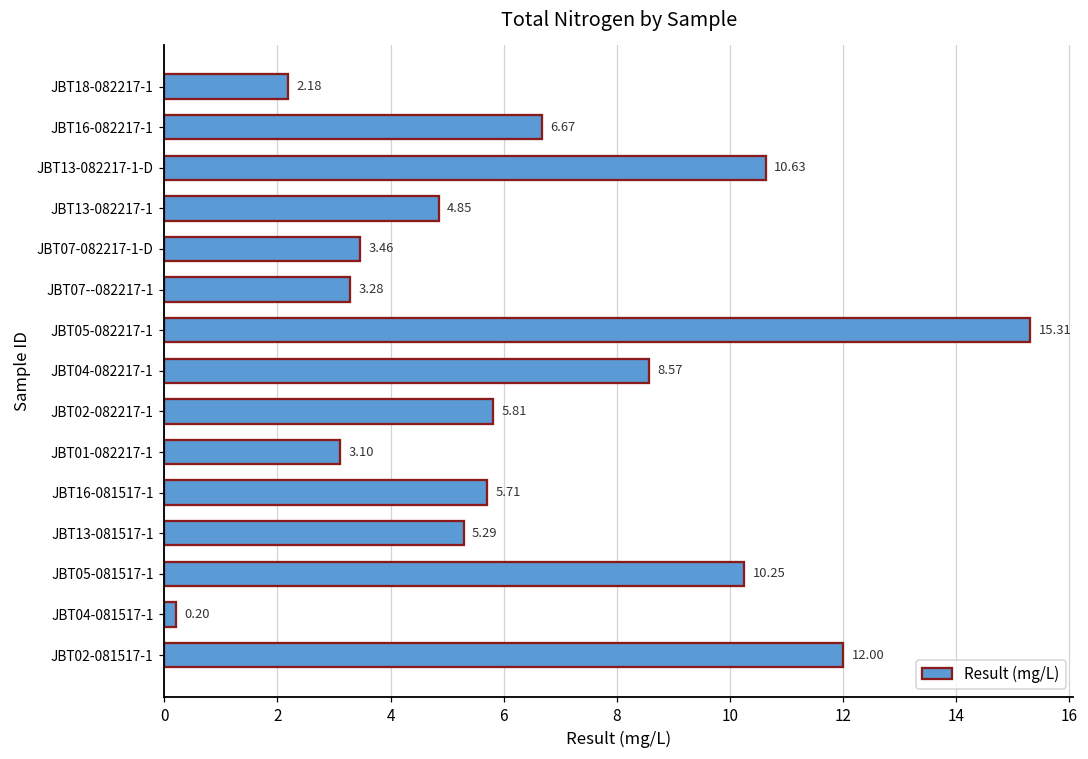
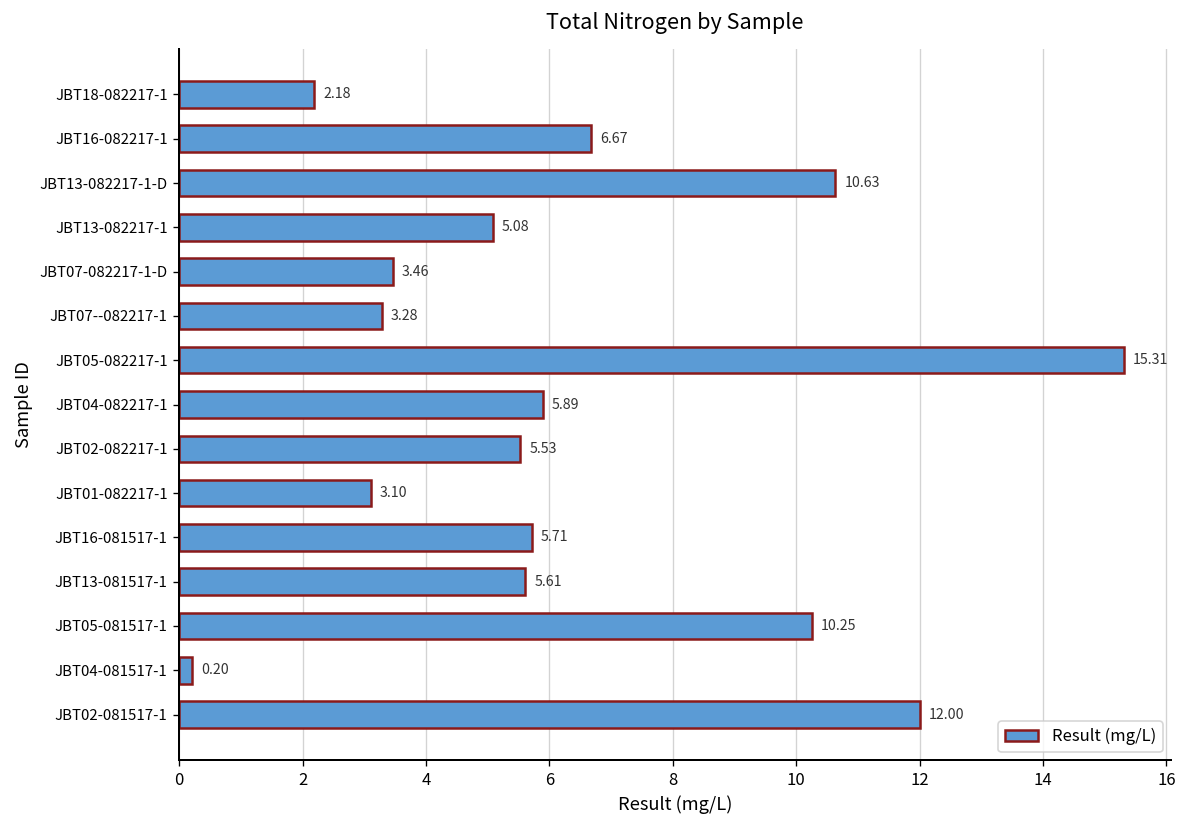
  {
    "JBT18-082217-1": 2.18,
    "JBT16-082217-1": 6.67,
    "JBT13-082217-1-D": 10.63,
-   "JBT13-082217-1": 4.85,
+   "JBT13-082217-1": 5.08,
    "JBT07-082217-1-D": 3.46,
    "JBT07--082217-1": 3.28,
    "JBT05-082217-1": 15.31,
-   "JBT04-082217-1": 8.57,
-   "JBT02-082217-1": 5.81,
+   "JBT04-082217-1": 5.89,
+   "JBT02-082217-1": 5.53,
    "JBT01-082217-1": 3.10,
    "JBT16-081517-1": 5.71,
-   "JBT13-081517-1": 5.29,
+   "JBT13-081517-1": 5.61,
    "JBT05-081517-1": 10.25,
    "JBT04-081517-1": 0.20,
    "JBT02-081517-1": 12.00
  }
